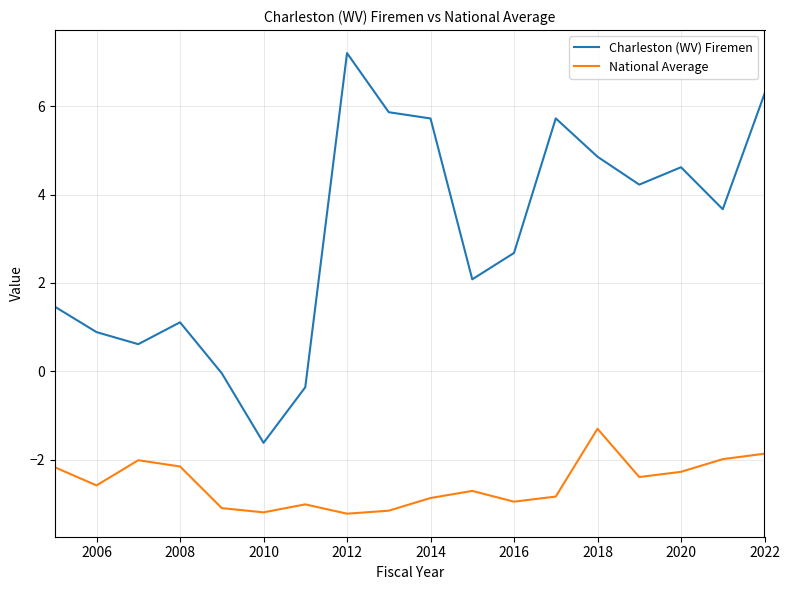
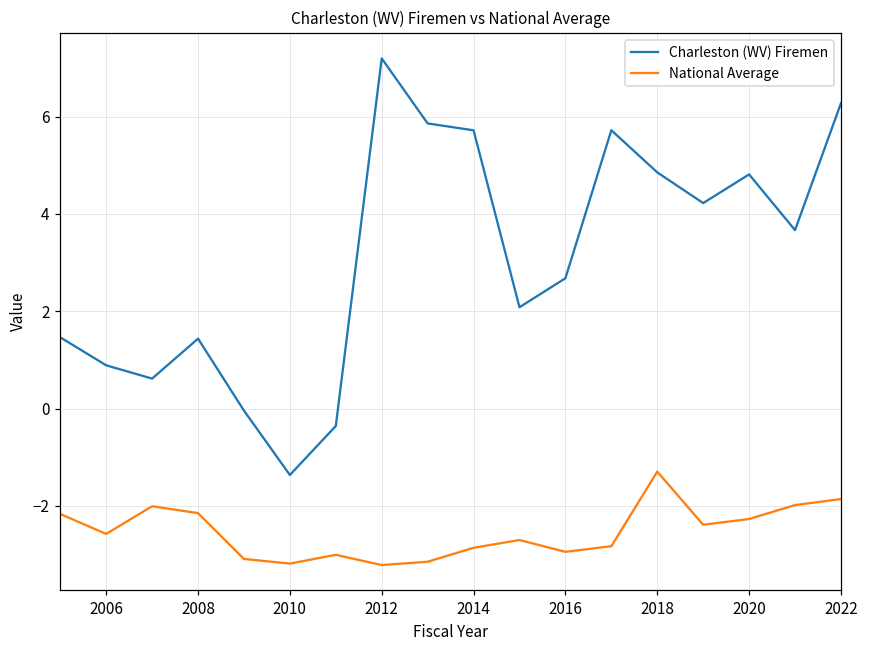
  {
    "Charleston (WV) Firemen": {
      "2006": 0.9,
-     "2008": 1.1,
-     "2010": -1.6,
+     "2008": 1.4,
+     "2010": -1.4,
      "2012": 7.2,
      "2014": 5.7,
      "2016": 2.7,
      "2018": 4.9,
-     "2020": 4.6,
+     "2020": 4.8,
      "2022": 6.3
    },
    "National Average": {
      "2006": -2.6,
      "2008": -2.1,
      "2010": -3.2,
      "2012": -3.2,
      "2014": -2.9,
      "2016": -2.9,
      "2018": -1.3,
      "2020": -2.3,
      "2022": -1.9
    }
  }
